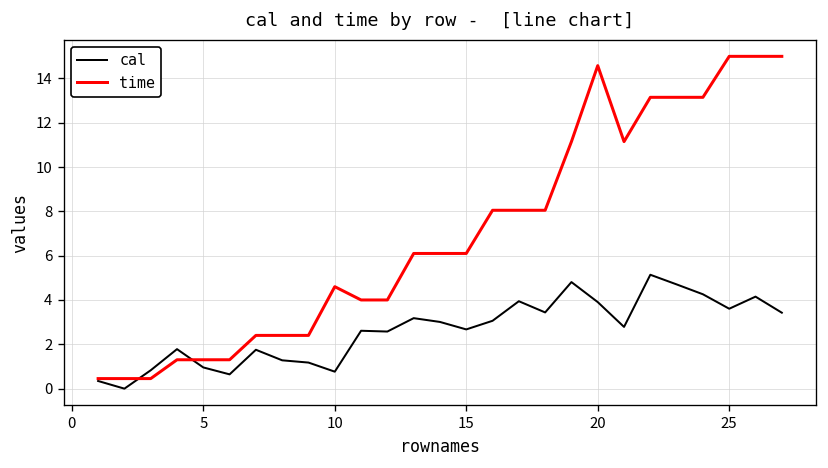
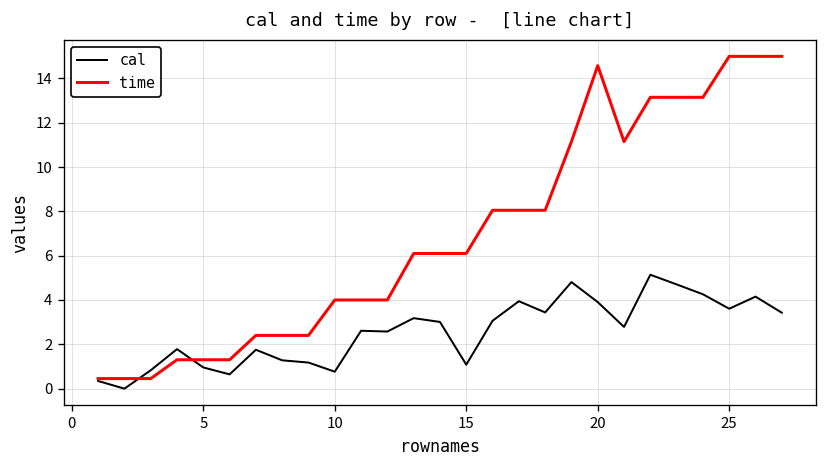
  {
    "cal": {
      "5": 1.0,
      "10": 0.8,
-     "15": 2.7,
+     "15": 1.1,
      "20": 3.9,
      "25": 3.6
    },
    "time": {
      "5": 1.3,
-     "10": 4.6,
+     "10": 4.0,
      "15": 6.1,
      "20": 14.6,
      "25": 15.0
    }
  }
